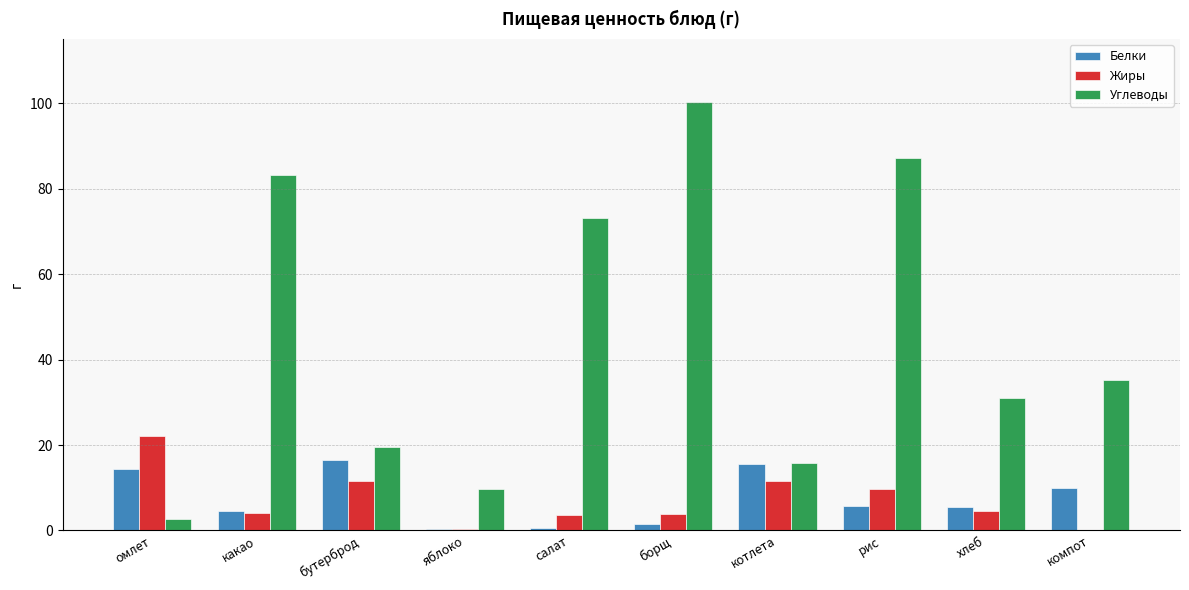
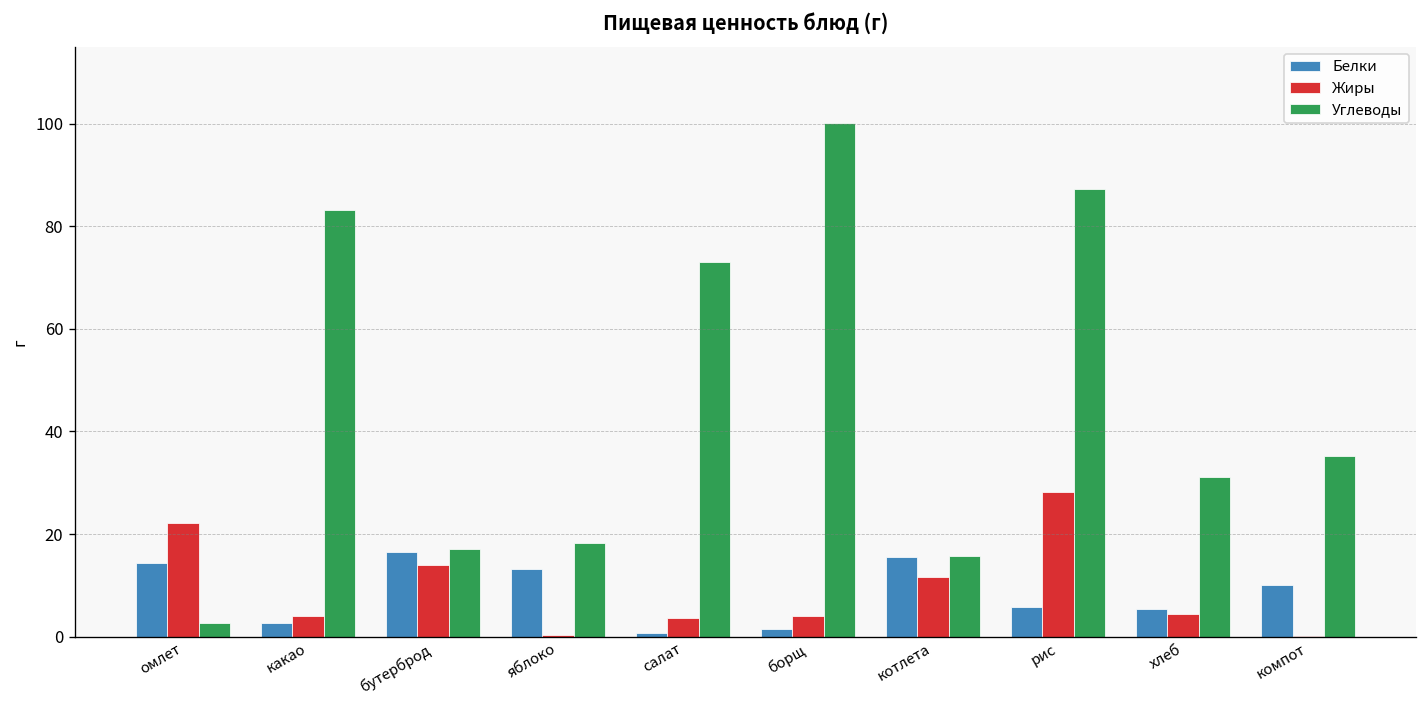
  {
    "Белки": {
      "омлет": 14,
-     "какао": 5,
+     "какао": 3,
      "бутерброд": 16,
-     "яблоко": 0,
+     "яблоко": 13,
      "салат": 1,
      "борщ": 1,
      "котлета": 16,
      "рис": 6,
      "хлеб": 5,
      "компот": 10
    },
    "Жиры": {
      "омлет": 22,
      "какао": 4,
-     "бутерброд": 12,
+     "бутерброд": 14,
      "салат": 4,
      "борщ": 4,
      "котлета": 12,
-     "рис": 10,
+     "рис": 28,
      "хлеб": 4
    },
    "Углеводы": {
      "омлет": 3,
      "какао": 83,
-     "бутерброд": 20,
-     "яблоко": 10,
+     "бутерброд": 17,
+     "яблоко": 18,
      "салат": 73,
      "борщ": 100,
      "котлета": 16,
      "рис": 87,
      "хлеб": 31,
      "компот": 35
    }
  }
